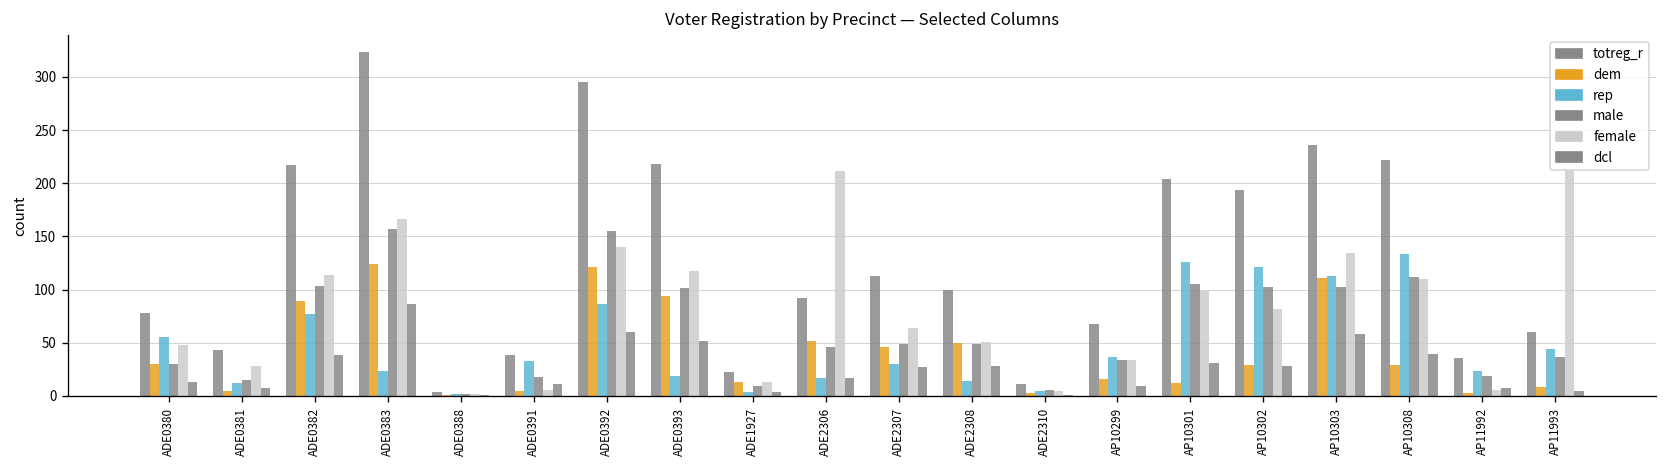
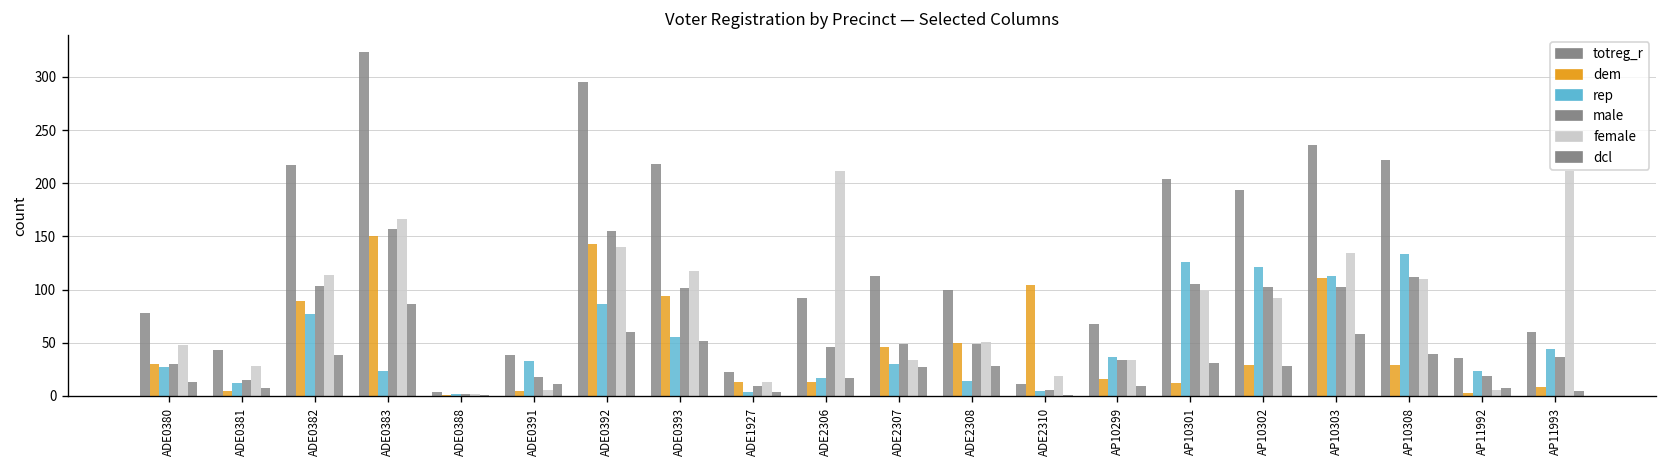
  {
    "dem": {
      "ADE0380": 30,
      "ADE0381": 10,
      "ADE0382": 90,
-     "ADE0383": 120,
+     "ADE0383": 150,
      "ADE0391": 10,
-     "ADE0392": 120,
+     "ADE0392": 140,
      "ADE0393": 90,
      "ADE1927": 10,
-     "ADE2306": 50,
+     "ADE2306": 10,
      "ADE2307": 50,
      "ADE2308": 50,
-     "ADE2310": 0,
+     "ADE2310": 100,
      "AP10299": 20,
      "AP10301": 10,
      "AP10302": 30,
      "AP10303": 110,
      "AP10308": 30,
      "AP11992": 0,
      "AP11993": 10
    },
    "rep": {
-     "ADE0380": 60,
+     "ADE0380": 30,
      "ADE0381": 10,
      "ADE0382": 80,
      "ADE0383": 20,
      "ADE0391": 30,
      "ADE0392": 90,
-     "ADE0393": 20,
+     "ADE0393": 60,
      "ADE1927": 0,
      "ADE2306": 20,
      "ADE2307": 30,
      "ADE2308": 10,
      "ADE2310": 10,
      "AP10299": 40,
      "AP10301": 130,
      "AP10302": 120,
      "AP10303": 110,
      "AP10308": 130,
      "AP11992": 20,
      "AP11993": 40
    },
    "female": {
      "ADE0380": 50,
      "ADE0381": 30,
      "ADE0382": 110,
      "ADE0383": 170,
      "ADE0391": 10,
      "ADE0392": 140,
      "ADE0393": 120,
      "ADE1927": 10,
      "ADE2306": 210,
-     "ADE2307": 60,
+     "ADE2307": 30,
      "ADE2308": 50,
-     "ADE2310": 10,
+     "ADE2310": 20,
      "AP10299": 30,
      "AP10301": 100,
-     "AP10302": 80,
+     "AP10302": 90,
      "AP10303": 130,
      "AP10308": 110,
      "AP11992": 10,
      "AP11993": 210
    }
  }
